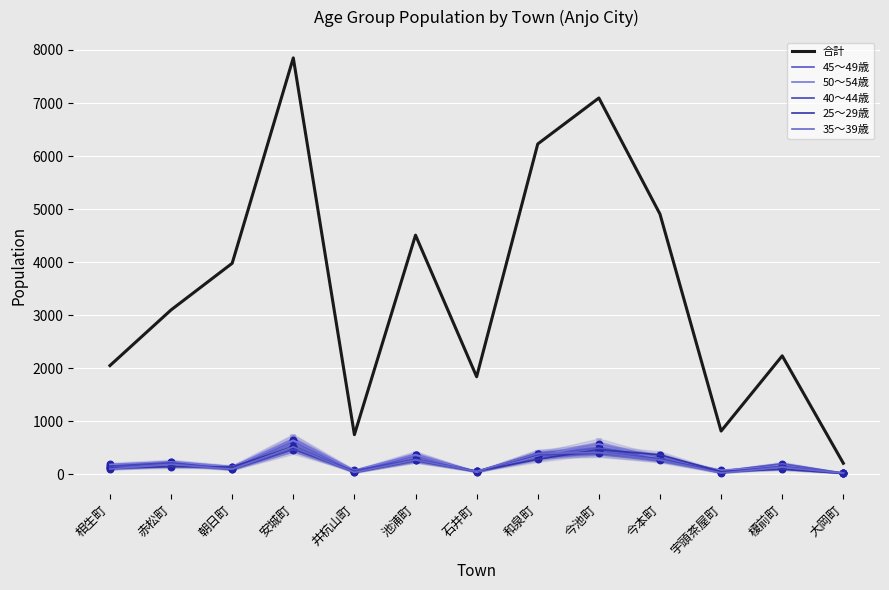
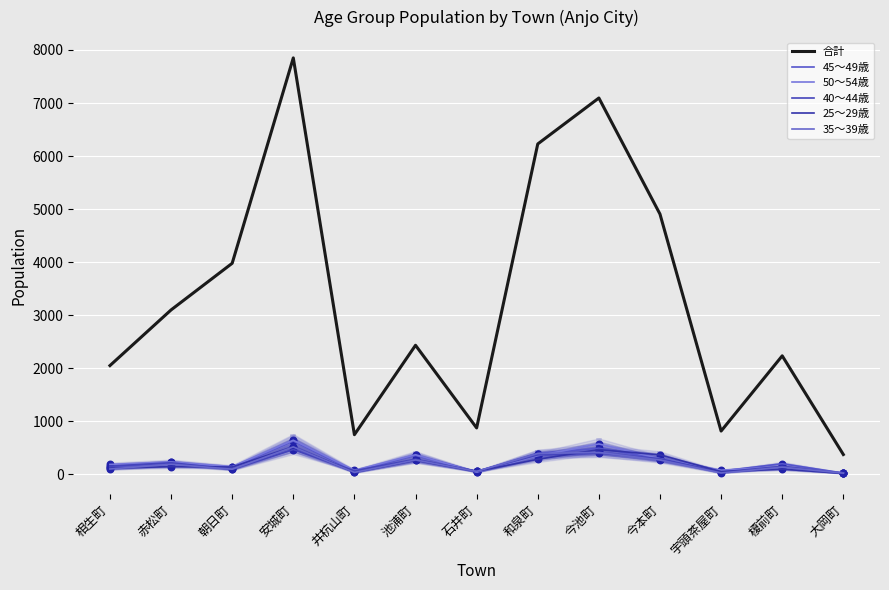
  {
    "合計": {
      "相生町": 2100,
      "赤松町": 3100,
      "朝日町": 4000,
      "安城町": 7900,
      "井杭山町": 800,
-     "池浦町": 4500,
-     "石井町": 1800,
+     "池浦町": 2400,
+     "石井町": 900,
      "和泉町": 6200,
      "今池町": 7100,
      "今本町": 4900,
      "宇頭茶屋町": 800,
      "榎前町": 2200,
-     "大岡町": 200
+     "大岡町": 400
    }
  }
